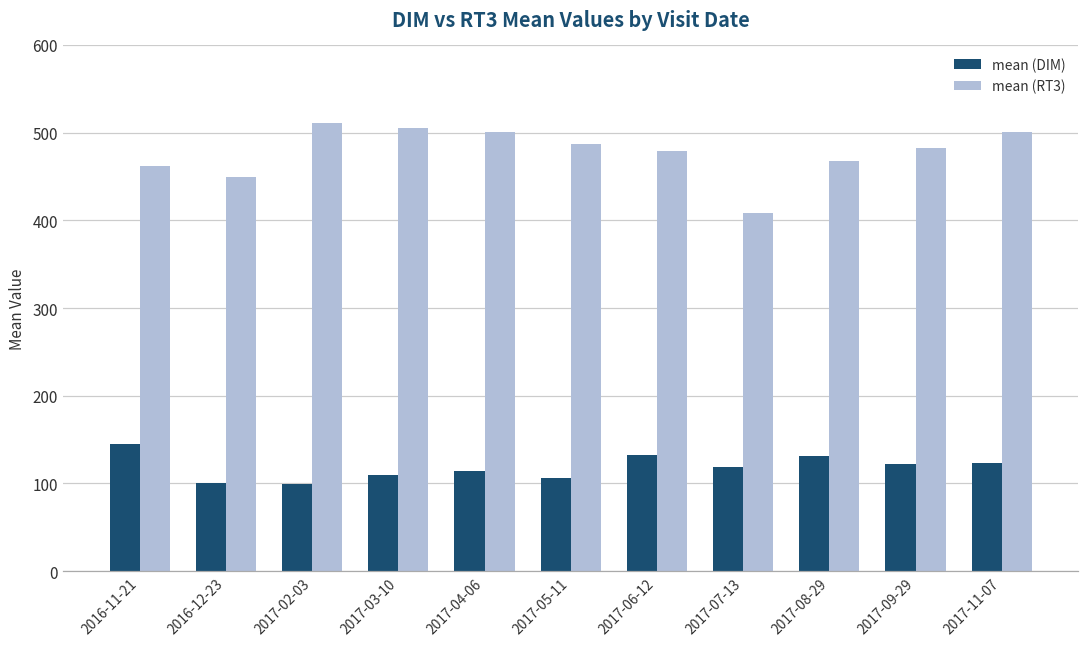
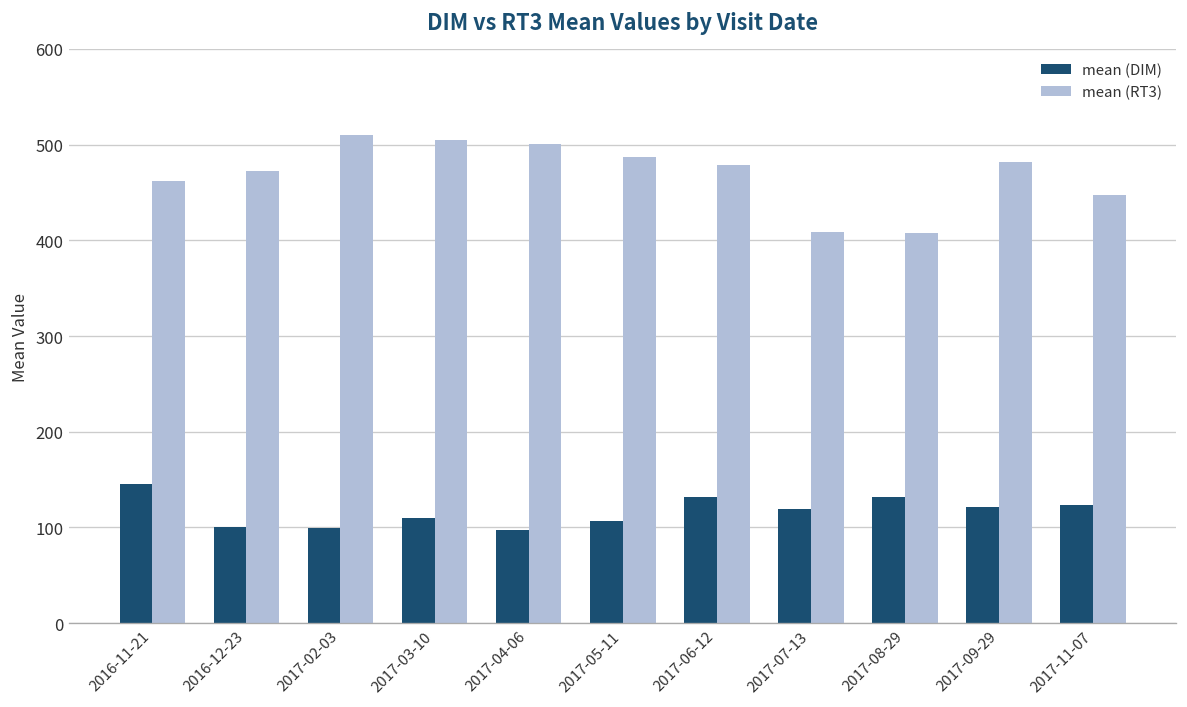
  {
    "mean (DIM)": {
      "2016-11-21": 150,
      "2016-12-23": 100,
      "2017-02-03": 100,
      "2017-03-10": 110,
-     "2017-04-06": 110,
+     "2017-04-06": 100,
      "2017-05-11": 110,
      "2017-06-12": 130,
      "2017-07-13": 120,
      "2017-08-29": 130,
      "2017-09-29": 120,
      "2017-11-07": 120
    },
    "mean (RT3)": {
      "2016-11-21": 460,
-     "2016-12-23": 450,
+     "2016-12-23": 470,
      "2017-02-03": 510,
      "2017-03-10": 510,
      "2017-04-06": 500,
      "2017-05-11": 490,
      "2017-06-12": 480,
      "2017-07-13": 410,
-     "2017-08-29": 470,
+     "2017-08-29": 410,
      "2017-09-29": 480,
-     "2017-11-07": 500
+     "2017-11-07": 450
    }
  }
